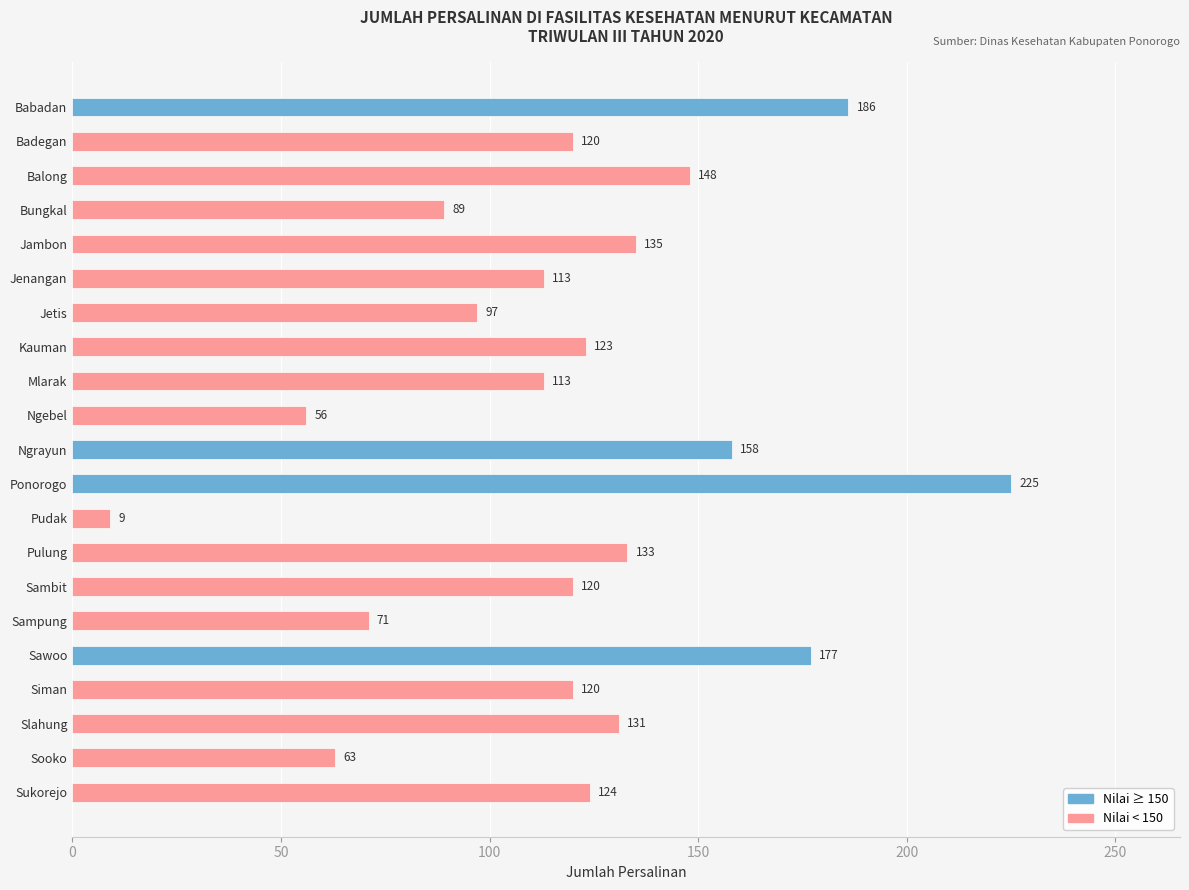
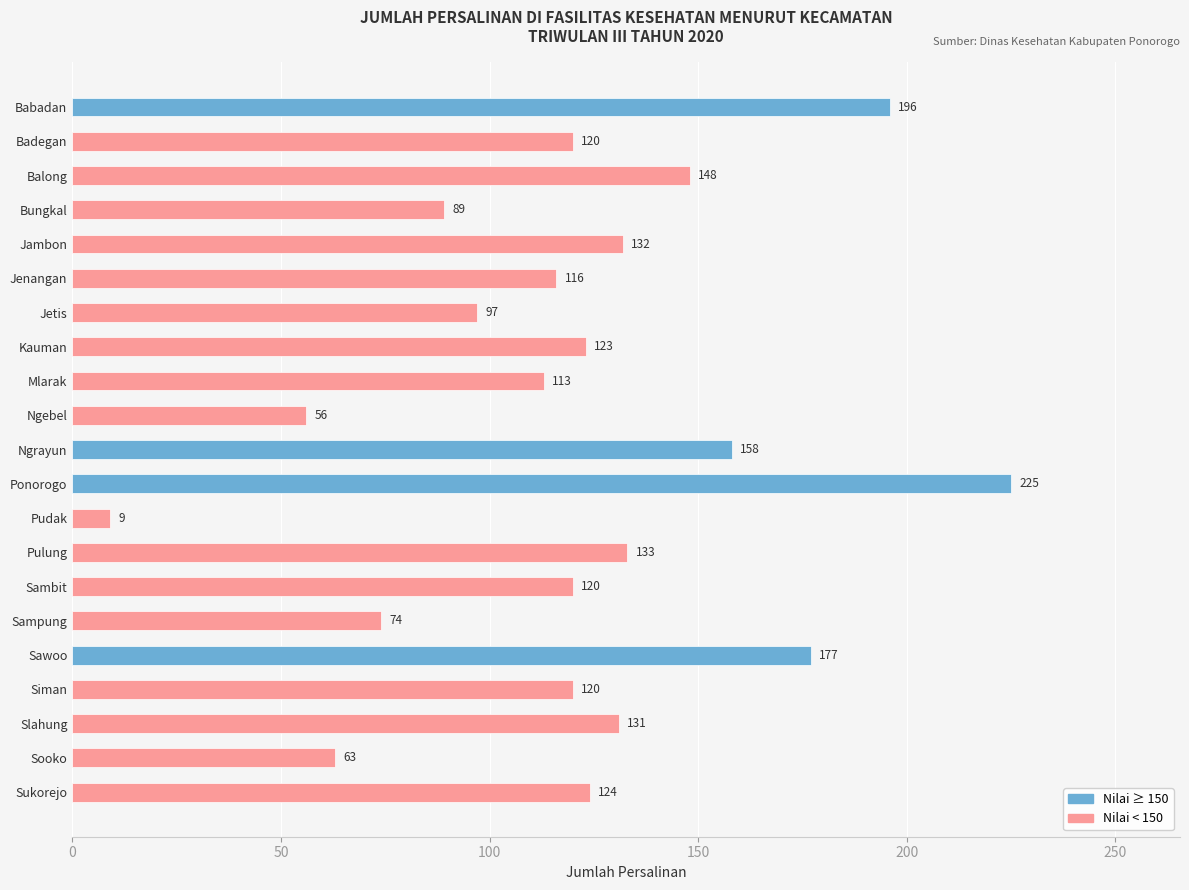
  {
-   "Babadan": 186,
+   "Babadan": 196,
    "Badegan": 120,
    "Balong": 148,
    "Bungkal": 89,
-   "Jambon": 135,
-   "Jenangan": 113,
+   "Jambon": 132,
+   "Jenangan": 116,
    "Jetis": 97,
    "Kauman": 123,
    "Mlarak": 113,
    "Ngebel": 56,
    "Ngrayun": 158,
    "Ponorogo": 225,
    "Pudak": 9,
    "Pulung": 133,
    "Sambit": 120,
-   "Sampung": 71,
+   "Sampung": 74,
    "Sawoo": 177,
    "Siman": 120,
    "Slahung": 131,
    "Sooko": 63,
    "Sukorejo": 124
  }
